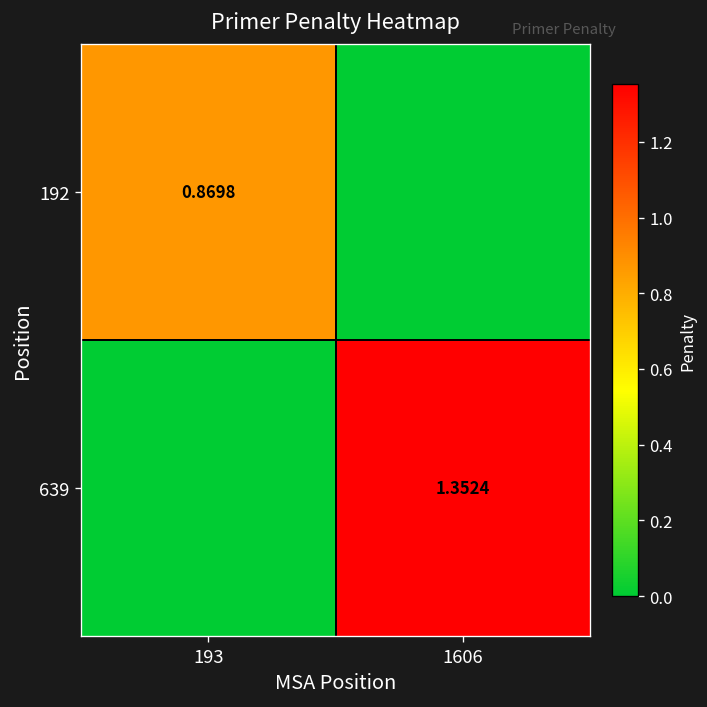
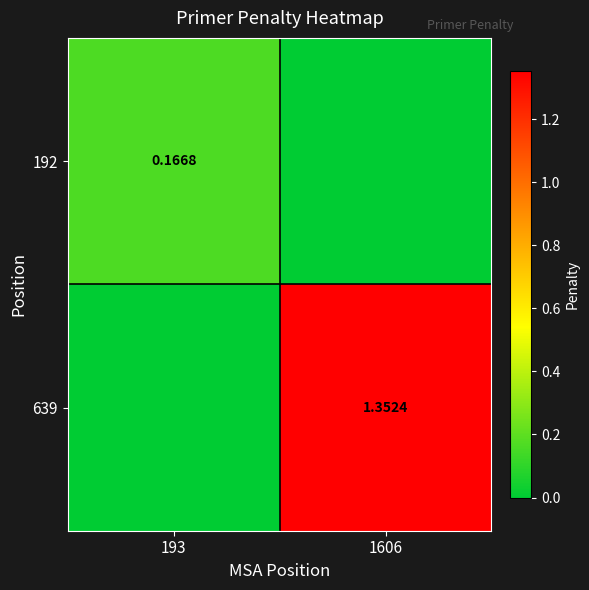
  {
    "192": {
-     "193": 0.8698
+     "193": 0.1668
    },
    "639": {
      "1606": 1.3524
    }
  }
